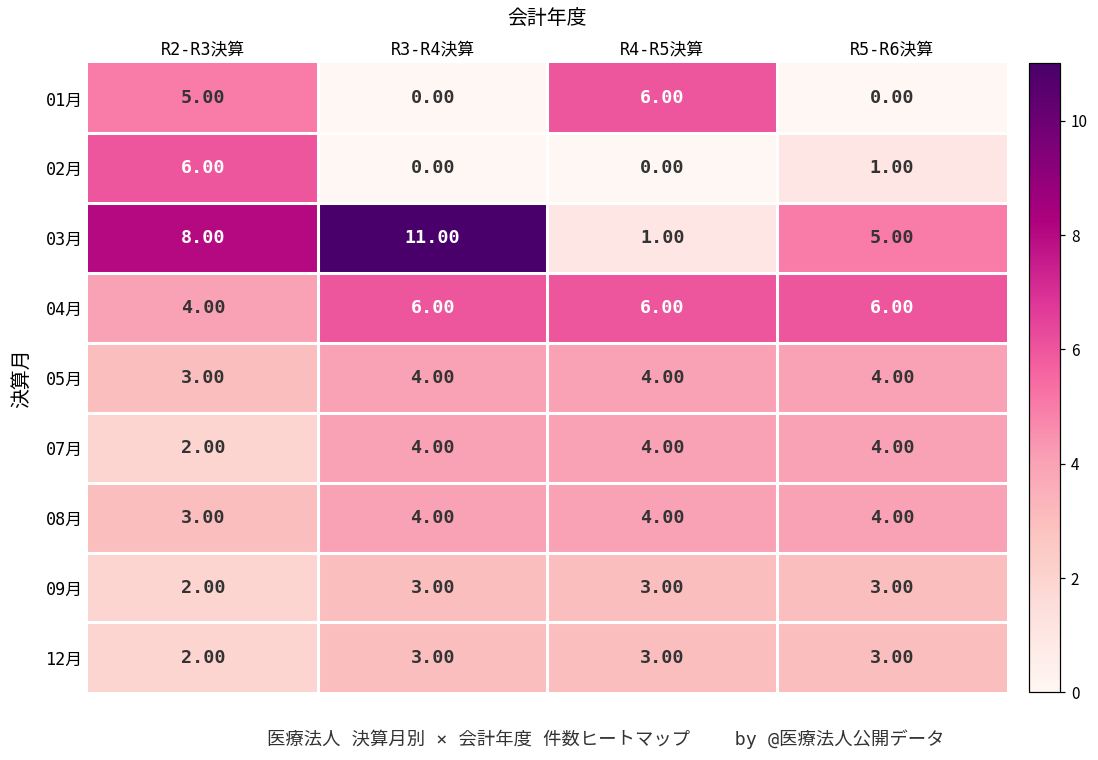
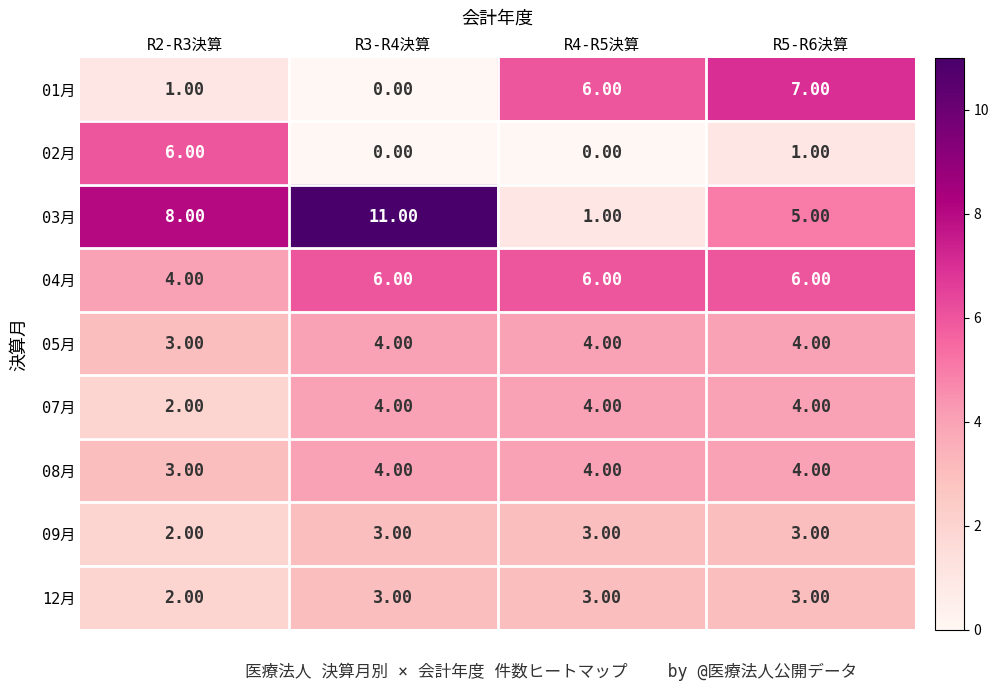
  {
    "01月": {
-     "R2-R3決算": 5.00,
+     "R2-R3決算": 1.00,
      "R3-R4決算": 0.00,
      "R4-R5決算": 6.00,
-     "R5-R6決算": 0.00
+     "R5-R6決算": 7.00
    },
    "02月": {
      "R2-R3決算": 6.00,
      "R3-R4決算": 0.00,
      "R4-R5決算": 0.00,
      "R5-R6決算": 1.00
    },
    "03月": {
      "R2-R3決算": 8.00,
      "R3-R4決算": 11.00,
      "R4-R5決算": 1.00,
      "R5-R6決算": 5.00
    },
    "04月": {
      "R2-R3決算": 4.00,
      "R3-R4決算": 6.00,
      "R4-R5決算": 6.00,
      "R5-R6決算": 6.00
    },
    "05月": {
      "R2-R3決算": 3.00,
      "R3-R4決算": 4.00,
      "R4-R5決算": 4.00,
      "R5-R6決算": 4.00
    },
    "07月": {
      "R2-R3決算": 2.00,
      "R3-R4決算": 4.00,
      "R4-R5決算": 4.00,
      "R5-R6決算": 4.00
    },
    "08月": {
      "R2-R3決算": 3.00,
      "R3-R4決算": 4.00,
      "R4-R5決算": 4.00,
      "R5-R6決算": 4.00
    },
    "09月": {
      "R2-R3決算": 2.00,
      "R3-R4決算": 3.00,
      "R4-R5決算": 3.00,
      "R5-R6決算": 3.00
    },
    "12月": {
      "R2-R3決算": 2.00,
      "R3-R4決算": 3.00,
      "R4-R5決算": 3.00,
      "R5-R6決算": 3.00
    }
  }
